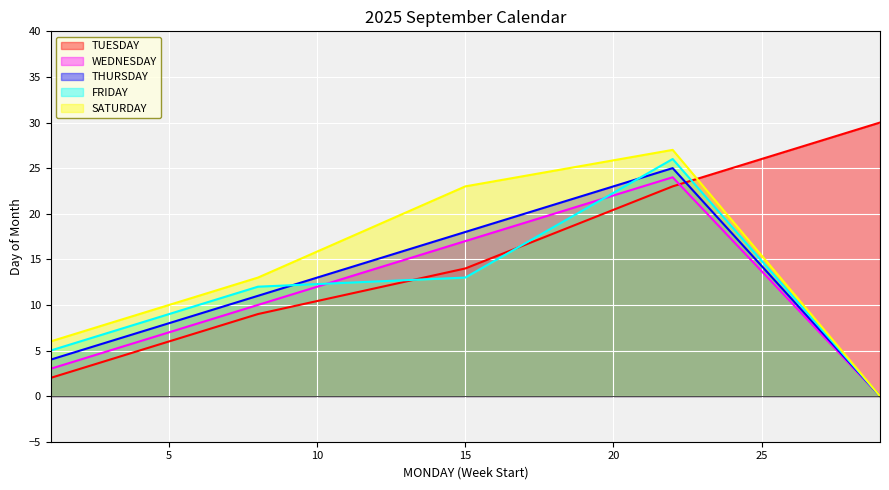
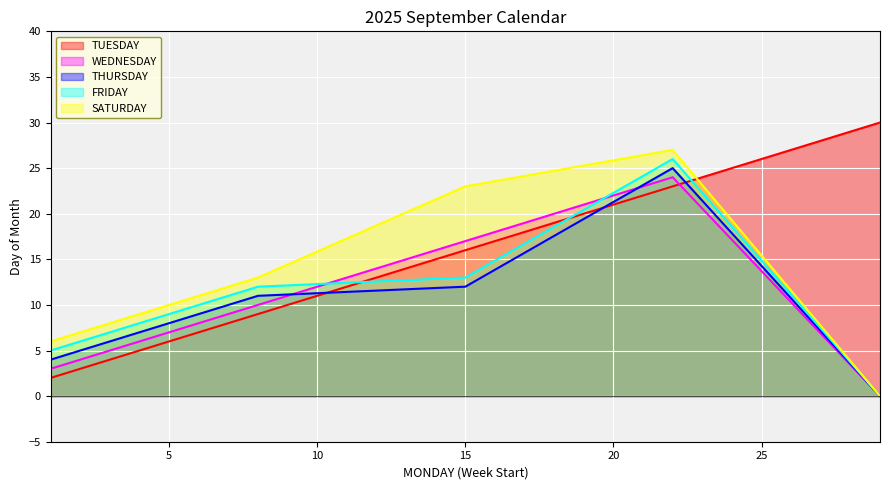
  {
    "TUESDAY": {
-     "15": 14
+     "15": 16
    },
    "WEDNESDAY": {
      "15": 17
    },
    "THURSDAY": {
-     "15": 18
+     "15": 12
    },
    "FRIDAY": {
      "15": 13
    },
    "SATURDAY": {
      "15": 23
    }
  }
